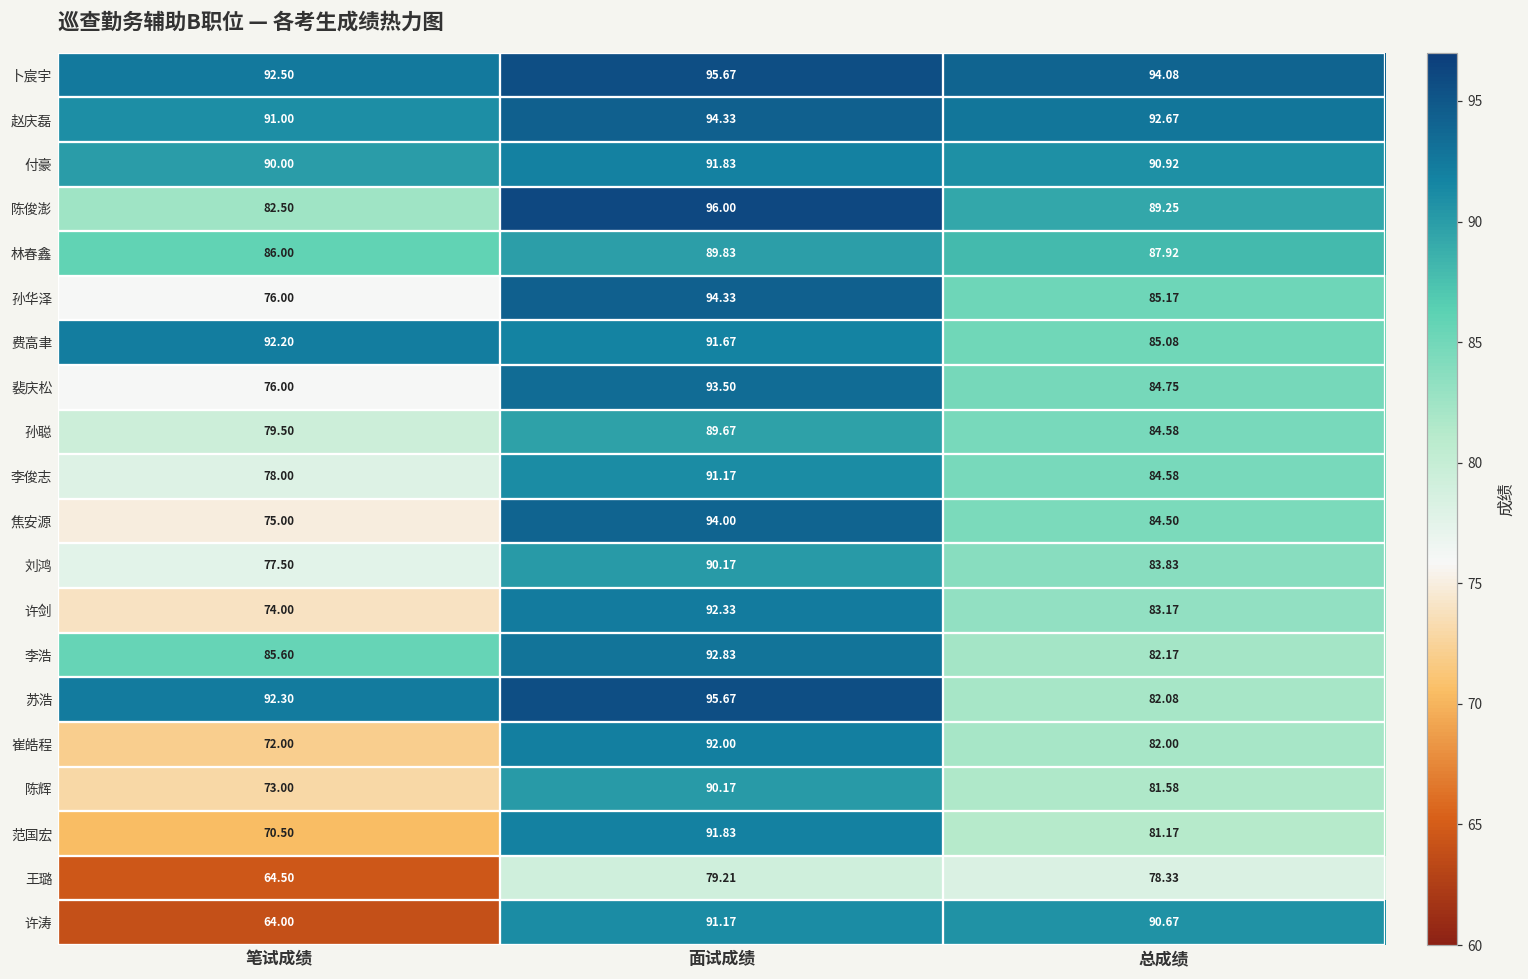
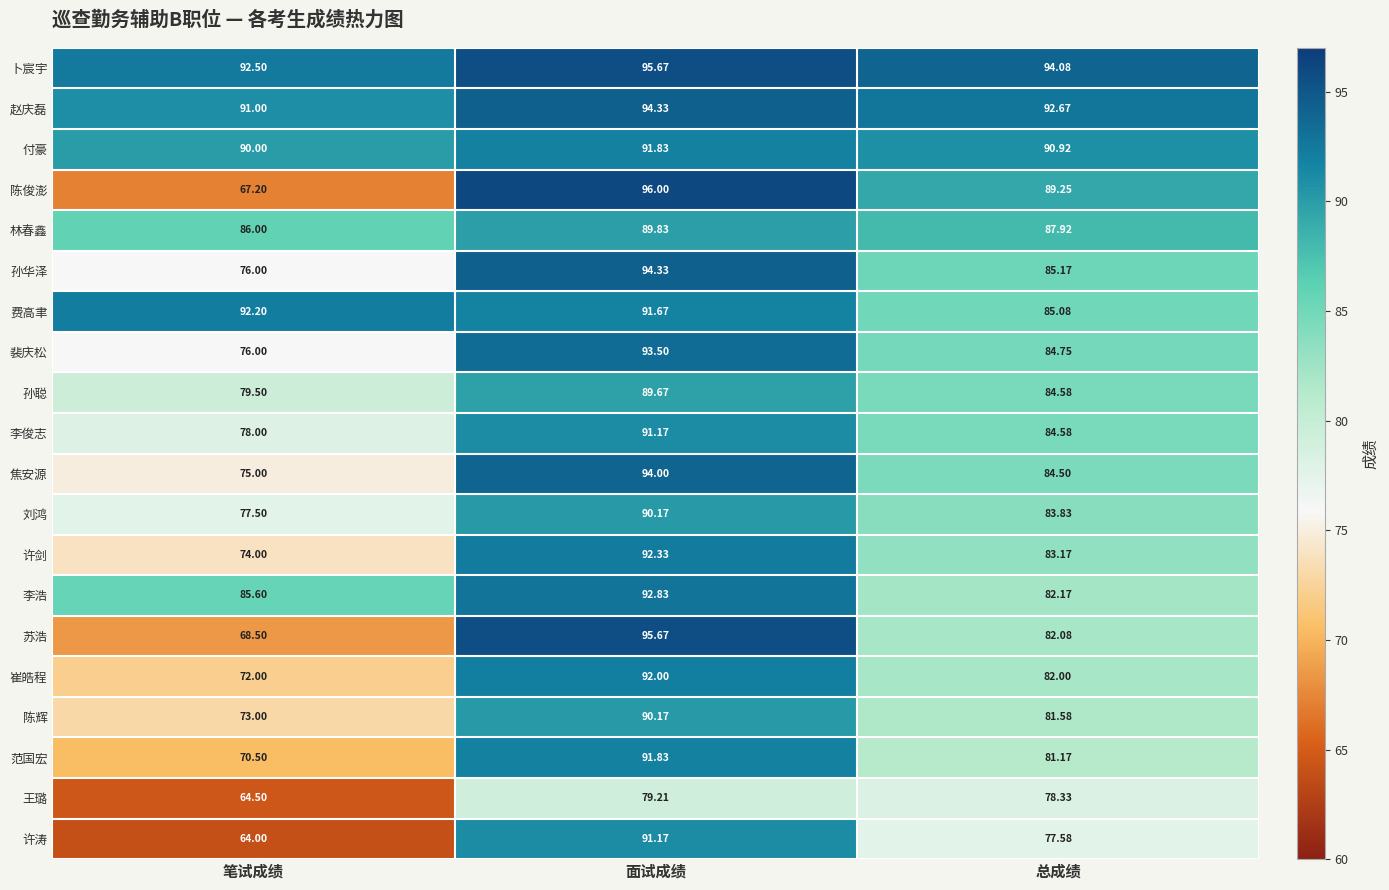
  {
    "卜宸宇": {
      "笔试成绩": 92.50,
      "面试成绩": 95.67,
      "总成绩": 94.08
    },
    "赵庆磊": {
      "笔试成绩": 91.00,
      "面试成绩": 94.33,
      "总成绩": 92.67
    },
    "付豪": {
      "笔试成绩": 90.00,
      "面试成绩": 91.83,
      "总成绩": 90.92
    },
    "陈俊澎": {
-     "笔试成绩": 82.50,
+     "笔试成绩": 67.20,
      "面试成绩": 96.00,
      "总成绩": 89.25
    },
    "林春鑫": {
      "笔试成绩": 86.00,
      "面试成绩": 89.83,
      "总成绩": 87.92
    },
    "孙华泽": {
      "笔试成绩": 76.00,
      "面试成绩": 94.33,
      "总成绩": 85.17
    },
    "费高聿": {
      "笔试成绩": 92.20,
      "面试成绩": 91.67,
      "总成绩": 85.08
    },
    "裴庆松": {
      "笔试成绩": 76.00,
      "面试成绩": 93.50,
      "总成绩": 84.75
    },
    "孙聪": {
      "笔试成绩": 79.50,
      "面试成绩": 89.67,
      "总成绩": 84.58
    },
    "李俊志": {
      "笔试成绩": 78.00,
      "面试成绩": 91.17,
      "总成绩": 84.58
    },
    "焦安源": {
      "笔试成绩": 75.00,
      "面试成绩": 94.00,
      "总成绩": 84.50
    },
    "刘鸿": {
      "笔试成绩": 77.50,
      "面试成绩": 90.17,
      "总成绩": 83.83
    },
    "许剑": {
      "笔试成绩": 74.00,
      "面试成绩": 92.33,
      "总成绩": 83.17
    },
    "李浩": {
      "笔试成绩": 85.60,
      "面试成绩": 92.83,
      "总成绩": 82.17
    },
    "苏浩": {
-     "笔试成绩": 92.30,
+     "笔试成绩": 68.50,
      "面试成绩": 95.67,
      "总成绩": 82.08
    },
    "崔皓程": {
      "笔试成绩": 72.00,
      "面试成绩": 92.00,
      "总成绩": 82.00
    },
    "陈辉": {
      "笔试成绩": 73.00,
      "面试成绩": 90.17,
      "总成绩": 81.58
    },
    "范国宏": {
      "笔试成绩": 70.50,
      "面试成绩": 91.83,
      "总成绩": 81.17
    },
    "王璐": {
      "笔试成绩": 64.50,
      "面试成绩": 79.21,
      "总成绩": 78.33
    },
    "许涛": {
      "笔试成绩": 64.00,
      "面试成绩": 91.17,
-     "总成绩": 90.67
+     "总成绩": 77.58
    }
  }
